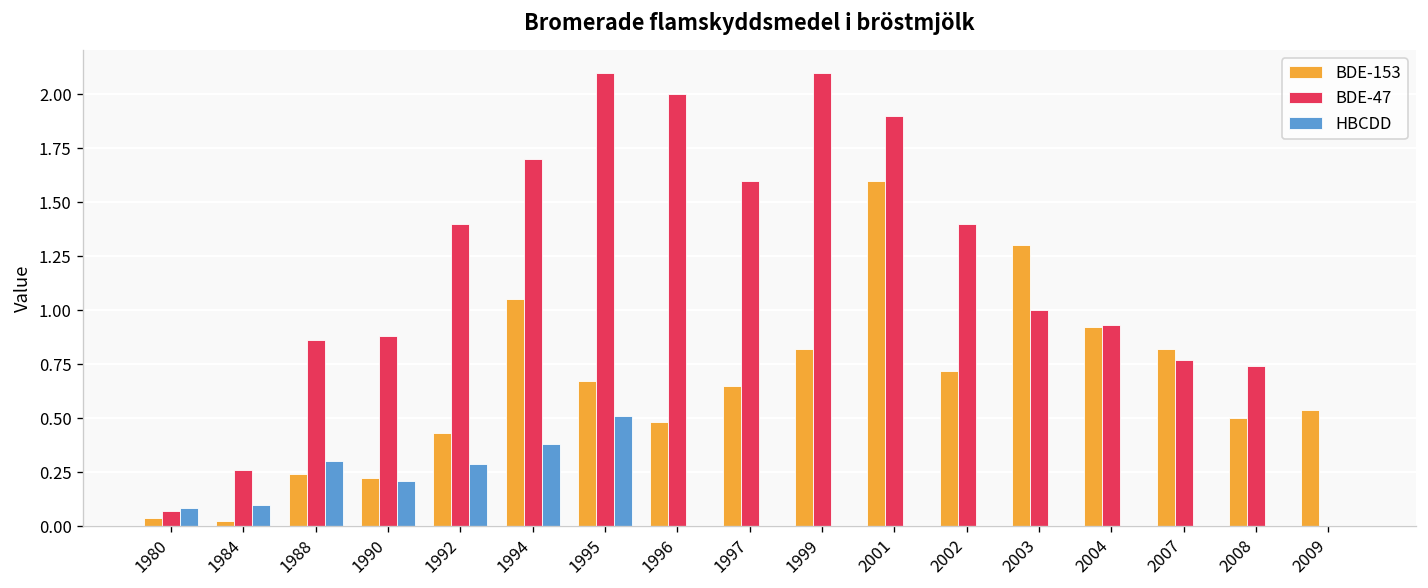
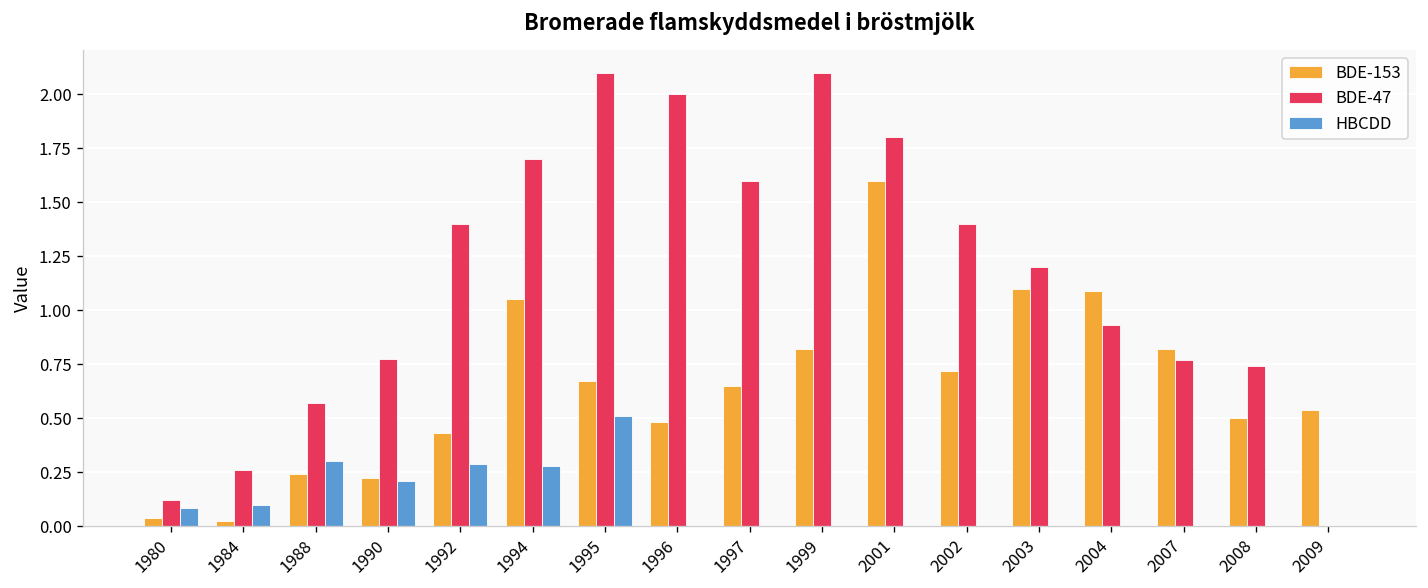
  {
    "BDE-153": {
      "1980": 0.04,
      "1984": 0.03,
      "1988": 0.24,
      "1990": 0.23,
      "1992": 0.43,
      "1994": 1.05,
      "1995": 0.67,
      "1996": 0.48,
      "1997": 0.65,
      "1999": 0.82,
      "2001": 1.60,
      "2002": 0.72,
-     "2003": 1.3,
-     "2004": 0.92,
+     "2003": 1.1,
+     "2004": 1.09,
      "2007": 0.82,
      "2008": 0.50,
      "2009": 0.54
    },
    "BDE-47": {
-     "1980": 0.07,
+     "1980": 0.12,
      "1984": 0.26,
-     "1988": 0.86,
-     "1990": 0.88,
+     "1988": 0.57,
+     "1990": 0.78,
      "1992": 1.40,
      "1994": 1.70,
      "1995": 2.10,
      "1996": 2.00,
      "1997": 1.60,
      "1999": 2.10,
-     "2001": 1.9,
+     "2001": 1.8,
      "2002": 1.40,
-     "2003": 1.0,
+     "2003": 1.2,
      "2004": 0.93,
      "2007": 0.77,
      "2008": 0.74,
      "2009": 0.00
    },
    "HBCDD": {
      "1980": 0.08,
      "1984": 0.10,
      "1988": 0.30,
      "1990": 0.21,
      "1992": 0.29,
-     "1994": 0.38,
+     "1994": 0.28,
      "1995": 0.51,
      "1996": 0.00,
      "1997": 0.00,
      "1999": 0.00,
      "2001": 0.00,
      "2002": 0.00,
      "2003": 0.00,
      "2004": 0.00,
      "2007": 0.00,
      "2008": 0.00,
      "2009": 0.00
    }
  }
